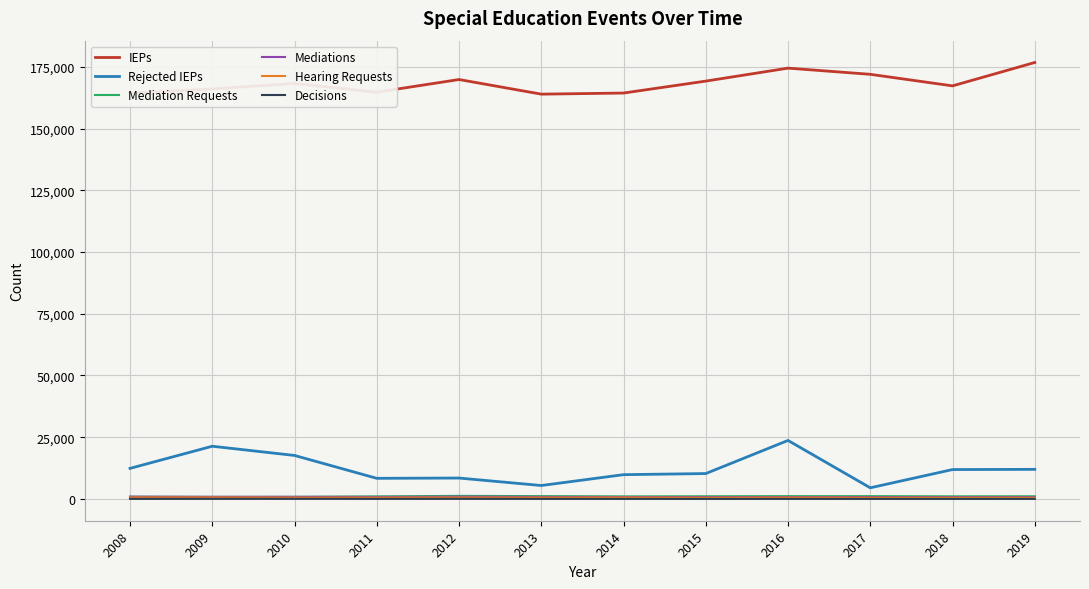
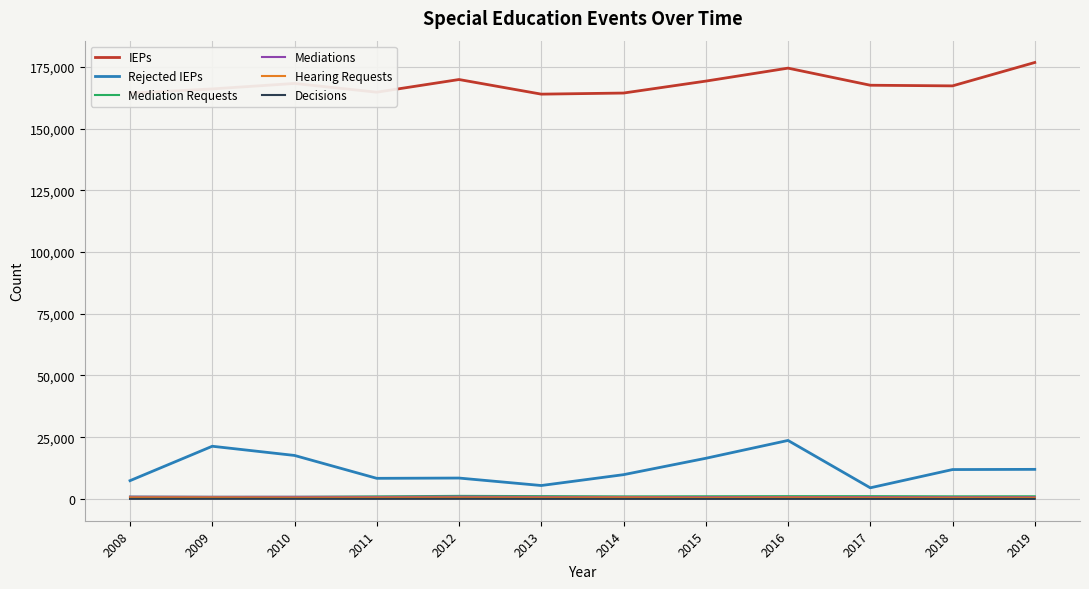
  {
    "IEPs": {
      "2012": "170,000",
      "2013": "164,000",
      "2014": "164,000",
      "2015": "169,000",
      "2016": "174,000",
-     "2017": "172,000",
+     "2017": "168,000",
      "2018": "167,000",
      "2019": "177,000"
    },
    "Rejected IEPs": {
-     "2008": "12,000",
+     "2008": "7,000",
      "2009": "21,000",
      "2010": "18,000",
      "2011": "8,000",
      "2012": "8,000",
      "2013": "5,000",
      "2014": "10,000",
-     "2015": "10,000",
+     "2015": "16,000",
      "2016": "24,000",
      "2017": "5,000",
      "2018": "12,000",
      "2019": "12,000"
    }
  }
